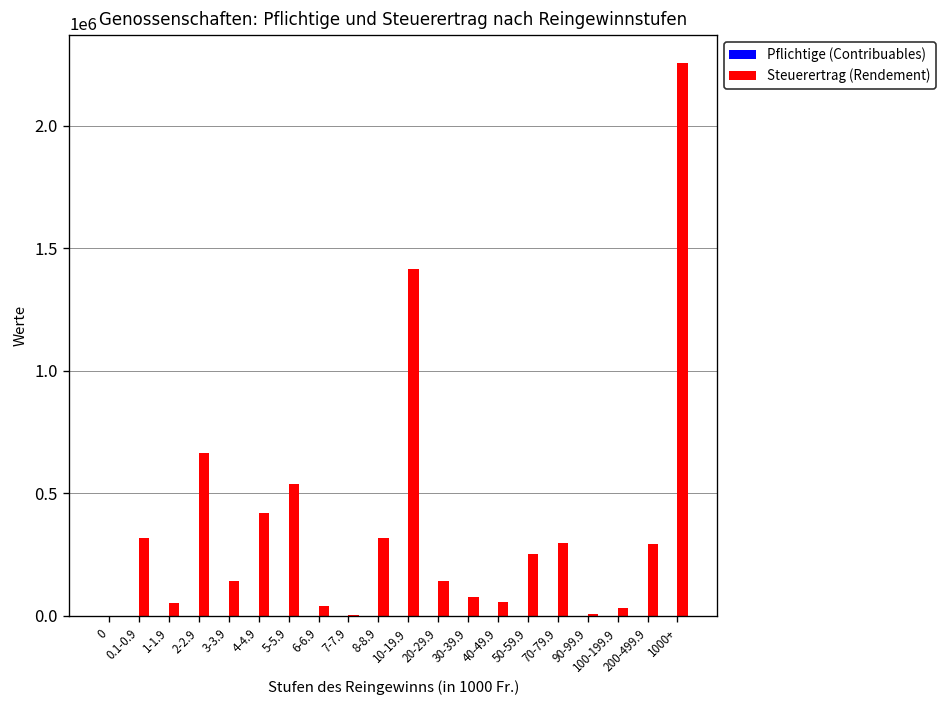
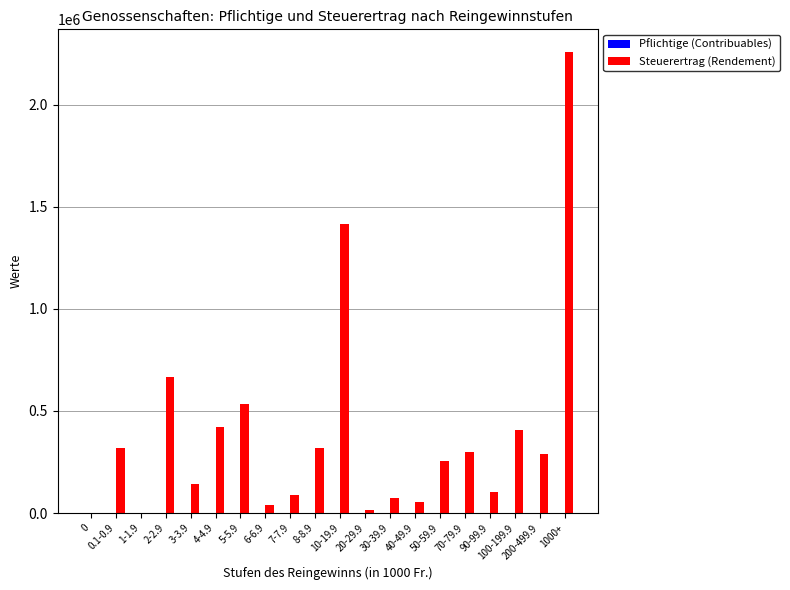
  {
    "Steuerertrag (Rendement)": {
      "0": 0,
      "0.1-0.9": 320000,
-     "1-1.9": 50000,
+     "1-1.9": 0,
      "2-2.9": 660000,
      "3-3.9": 140000,
      "4-4.9": 420000,
      "5-5.9": 540000,
      "6-6.9": 40000,
-     "7-7.9": 0,
+     "7-7.9": 90000,
      "8-8.9": 320000,
      "10-19.9": 1410000,
-     "20-29.9": 140000,
+     "20-29.9": 10000,
      "30-39.9": 80000,
      "40-49.9": 60000,
      "50-59.9": 250000,
      "70-79.9": 300000,
-     "90-99.9": 10000,
-     "100-199.9": 30000,
+     "90-99.9": 100000,
+     "100-199.9": 410000,
      "200-499.9": 290000,
      "1000+": 2260000
    }
  }
